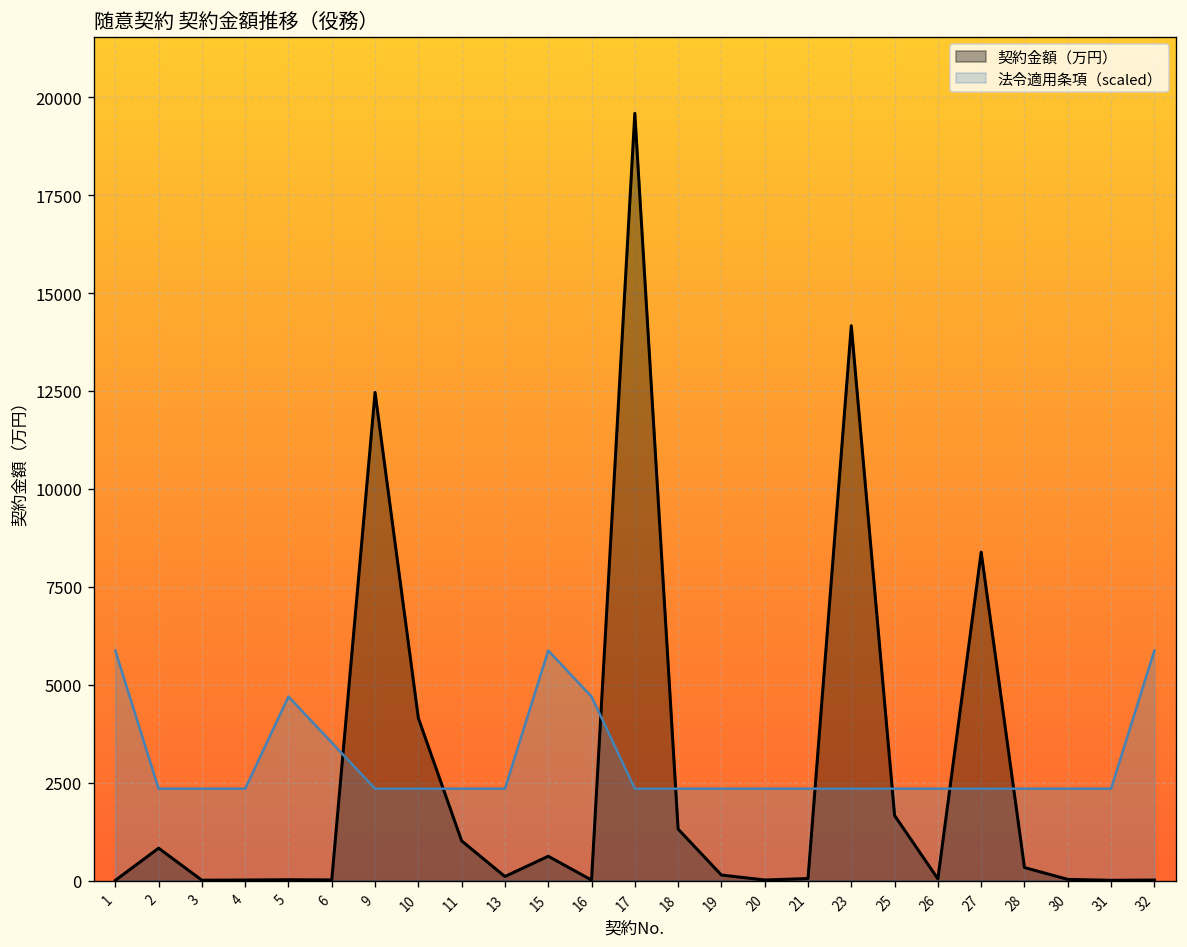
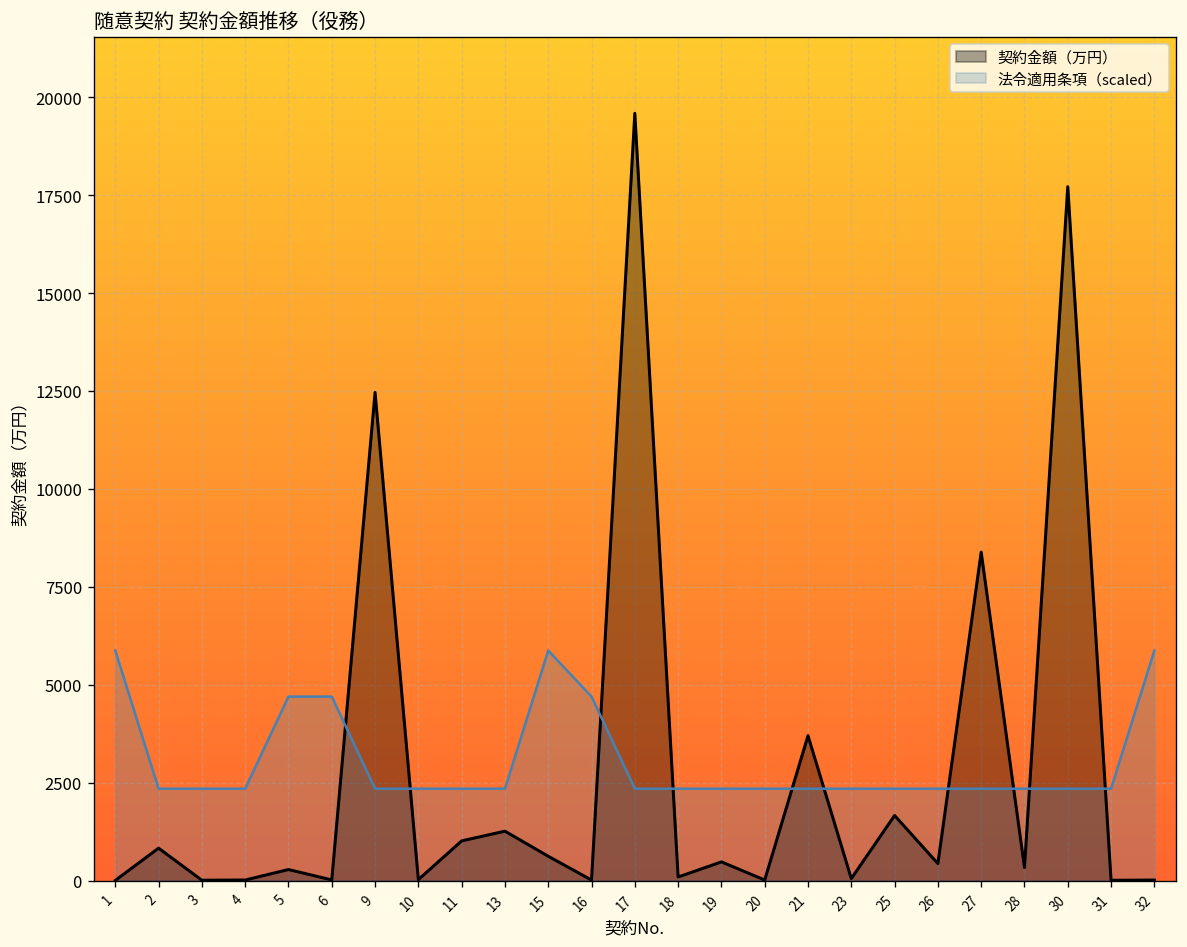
  {
    "契約金額（万円）": {
      "1": 0,
      "2": 800,
      "3": 0,
      "4": 0,
-     "5": 0,
+     "5": 300,
      "6": 0,
      "9": 12500,
-     "10": 4200,
+     "10": 0,
      "11": 1000,
-     "13": 100,
+     "13": 1300,
      "15": 600,
      "16": 0,
      "17": 19600,
-     "18": 1300,
-     "19": 100,
+     "18": 100,
+     "19": 500,
      "20": 0,
-     "21": 100,
-     "23": 14200,
+     "21": 3700,
+     "23": 100,
      "25": 1700,
-     "26": 0,
+     "26": 400,
      "27": 8400,
      "28": 300,
-     "30": 0,
+     "30": 17700,
      "31": 0,
      "32": 0
    },
    "法令適用条項（scaled）": {
      "1": 5900,
      "2": 2400,
      "3": 2400,
      "4": 2400,
      "5": 4700,
-     "6": 3500,
+     "6": 4700,
      "9": 2400,
      "10": 2400,
      "11": 2400,
      "13": 2400,
      "15": 5900,
      "16": 4700,
      "17": 2400,
      "18": 2400,
      "19": 2400,
      "20": 2400,
      "21": 2400,
      "23": 2400,
      "25": 2400,
      "26": 2400,
      "27": 2400,
      "28": 2400,
      "30": 2400,
      "31": 2400,
      "32": 5900
    }
  }
